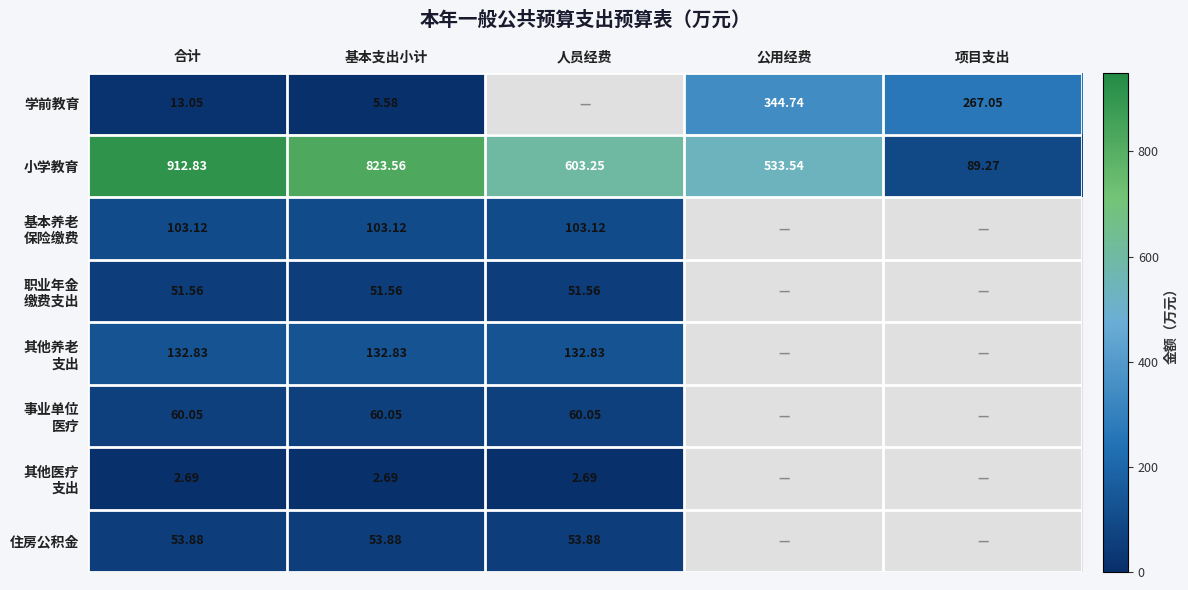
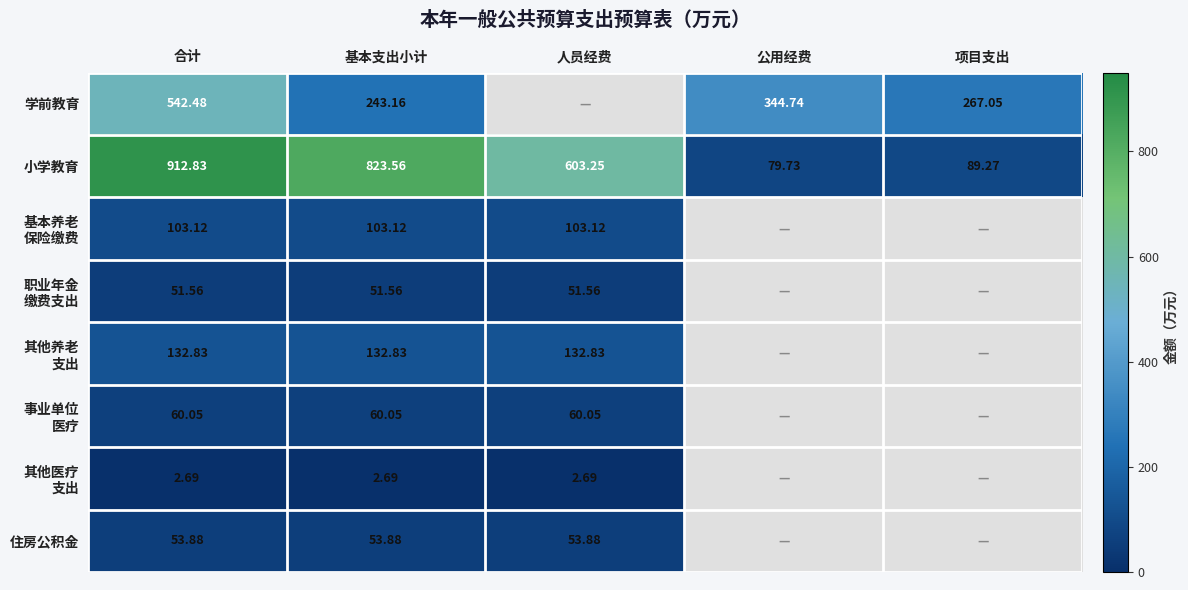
  {
    "学前教育": {
-     "合计": 13.05,
-     "基本支出小计": 5.58,
+     "合计": 542.48,
+     "基本支出小计": 243.16,
      "公用经费": 344.74,
      "项目支出": 267.05
    },
    "小学教育": {
      "合计": 912.83,
      "基本支出小计": 823.56,
      "人员经费": 603.25,
-     "公用经费": 533.54,
+     "公用经费": 79.73,
      "项目支出": 89.27
    },
    "基本养老 保险缴费": {
      "合计": 103.12,
      "基本支出小计": 103.12,
      "人员经费": 103.12
    },
    "职业年金 缴费支出": {
      "合计": 51.56,
      "基本支出小计": 51.56,
      "人员经费": 51.56
    },
    "其他养老 支出": {
      "合计": 132.83,
      "基本支出小计": 132.83,
      "人员经费": 132.83
    },
    "事业单位 医疗": {
      "合计": 60.05,
      "基本支出小计": 60.05,
      "人员经费": 60.05
    },
    "其他医疗 支出": {
      "合计": 2.69,
      "基本支出小计": 2.69,
      "人员经费": 2.69
    },
    "住房公积金": {
      "合计": 53.88,
      "基本支出小计": 53.88,
      "人员经费": 53.88
    }
  }
